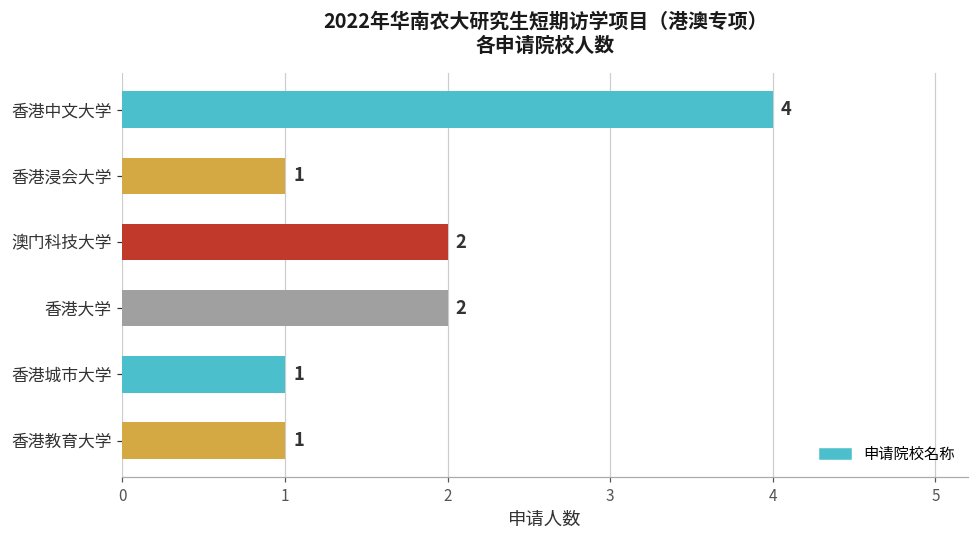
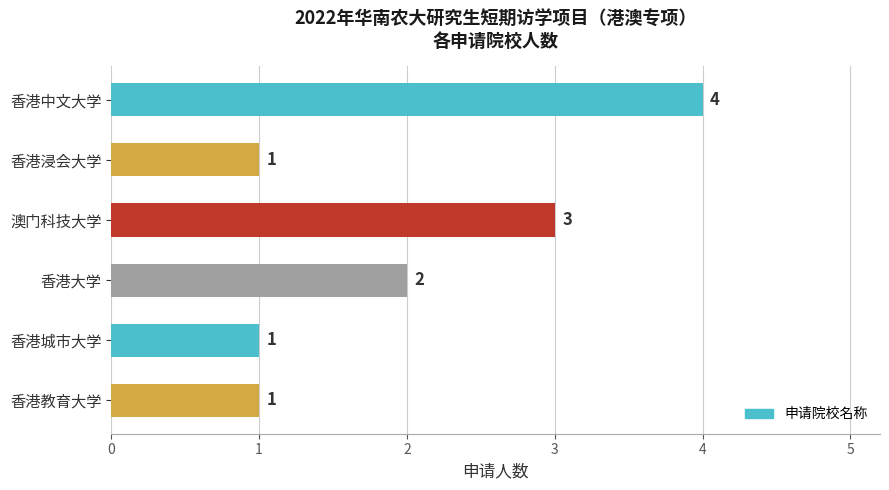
  {
    "香港中文大学": 4,
    "香港浸会大学": 1,
-   "澳门科技大学": 2,
+   "澳门科技大学": 3,
    "香港大学": 2,
    "香港城市大学": 1,
    "香港教育大学": 1
  }
